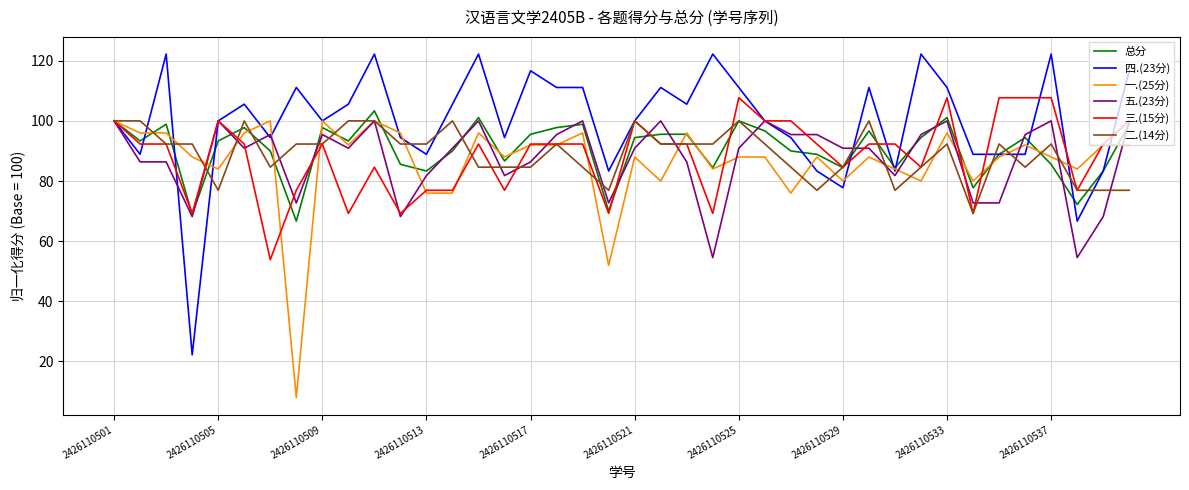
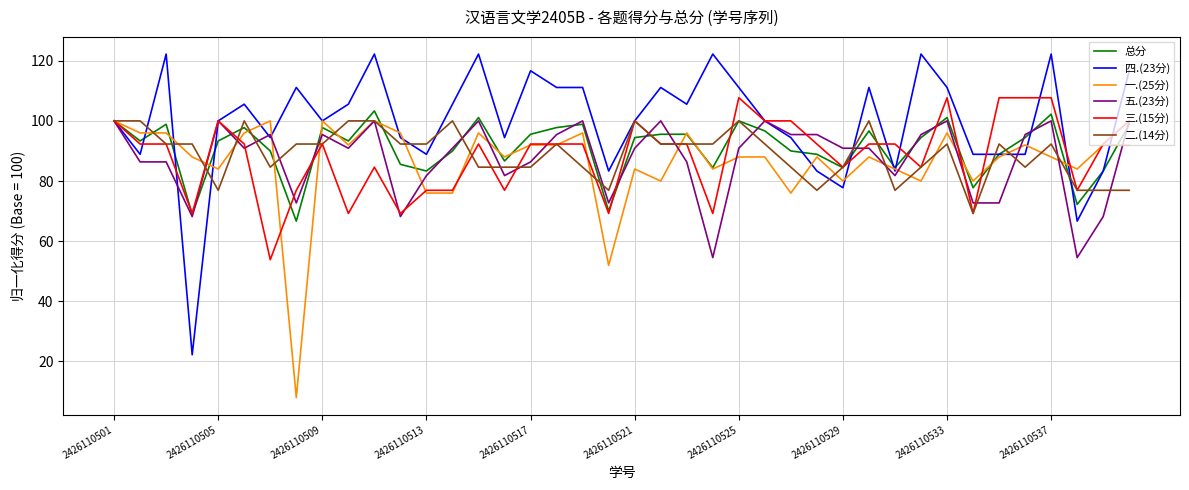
  {
    "总分": {
      "2426110505": 93,
      "2426110509": 98,
      "2426110513": 83,
      "2426110517": 96,
      "2426110521": 94,
      "2426110533": 101,
-     "2426110537": 86
+     "2426110537": 102
    },
    "四.(23分)": {
      "2426110513": 89,
      "2426110517": 117,
      "2426110525": 111,
      "2426110529": 78,
      "2426110533": 111,
      "2426110537": 122
    },
    "一.(25分)": {
      "2426110505": 84,
      "2426110513": 76,
-     "2426110521": 88,
+     "2426110521": 84,
      "2426110525": 88,
      "2426110529": 80,
      "2426110533": 96,
      "2426110537": 88
    },
    "五.(23分)": {
      "2426110509": 95,
      "2426110513": 82,
      "2426110517": 86,
      "2426110521": 91,
      "2426110525": 91,
      "2426110529": 91,
      "2426110533": 100,
      "2426110537": 100
    },
    "三.(15分)": {
      "2426110513": 77,
      "2426110525": 108,
      "2426110533": 108,
      "2426110537": 108
    },
    "二.(14分)": {
      "2426110505": 77,
      "2426110513": 92,
      "2426110517": 85,
      "2426110533": 92,
      "2426110537": 92
    }
  }
